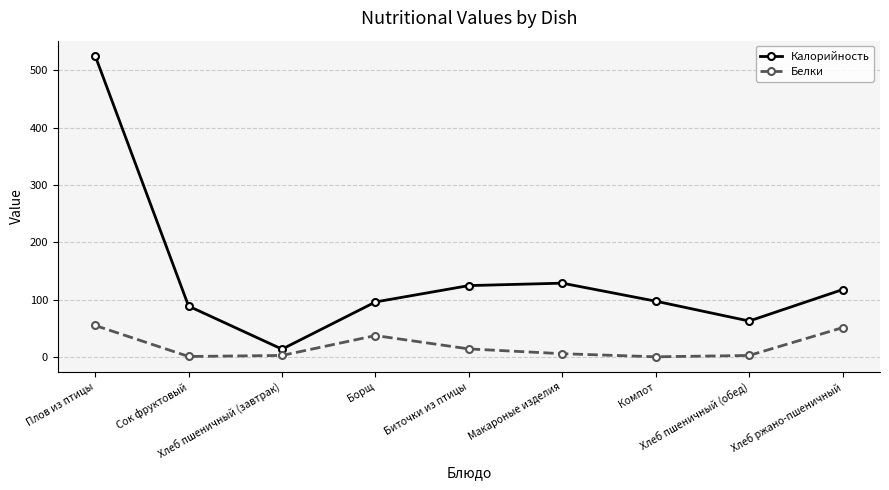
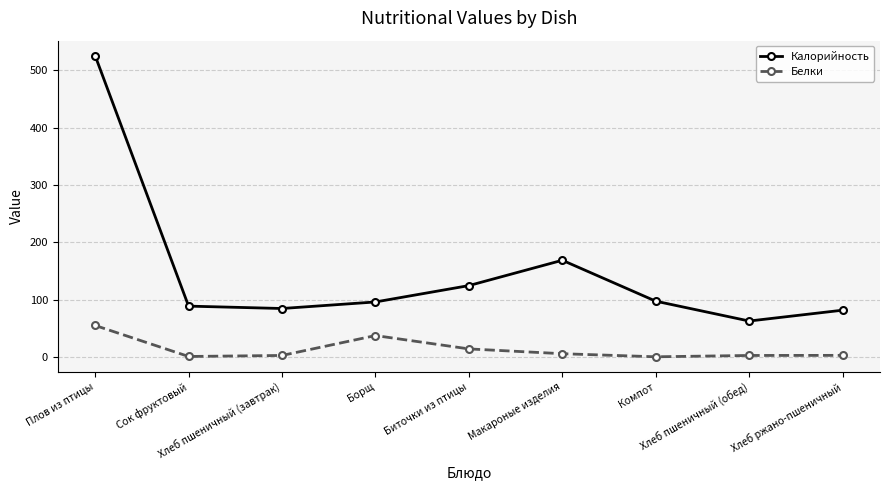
  {
    "Калорийность": {
      "Плов из птицы": 530,
      "Сок фруктовый": 90,
-     "Хлеб пшеничный (завтрак)": 10,
+     "Хлеб пшеничный (завтрак)": 80,
      "Борщ": 100,
      "Биточки из птицы": 120,
-     "Макароные изделия": 130,
+     "Макароные изделия": 170,
      "Компот": 100,
      "Хлеб пшеничный (обед)": 60,
-     "Хлеб ржано-пшеничный": 120
+     "Хлеб ржано-пшеничный": 80
    },
    "Белки": {
      "Плов из птицы": 50,
      "Сок фруктовый": 0,
      "Хлеб пшеничный (завтрак)": 0,
      "Борщ": 40,
      "Биточки из птицы": 10,
      "Макароные изделия": 10,
      "Компот": 0,
      "Хлеб пшеничный (обед)": 0,
-     "Хлеб ржано-пшеничный": 50
+     "Хлеб ржано-пшеничный": 0
    }
  }
